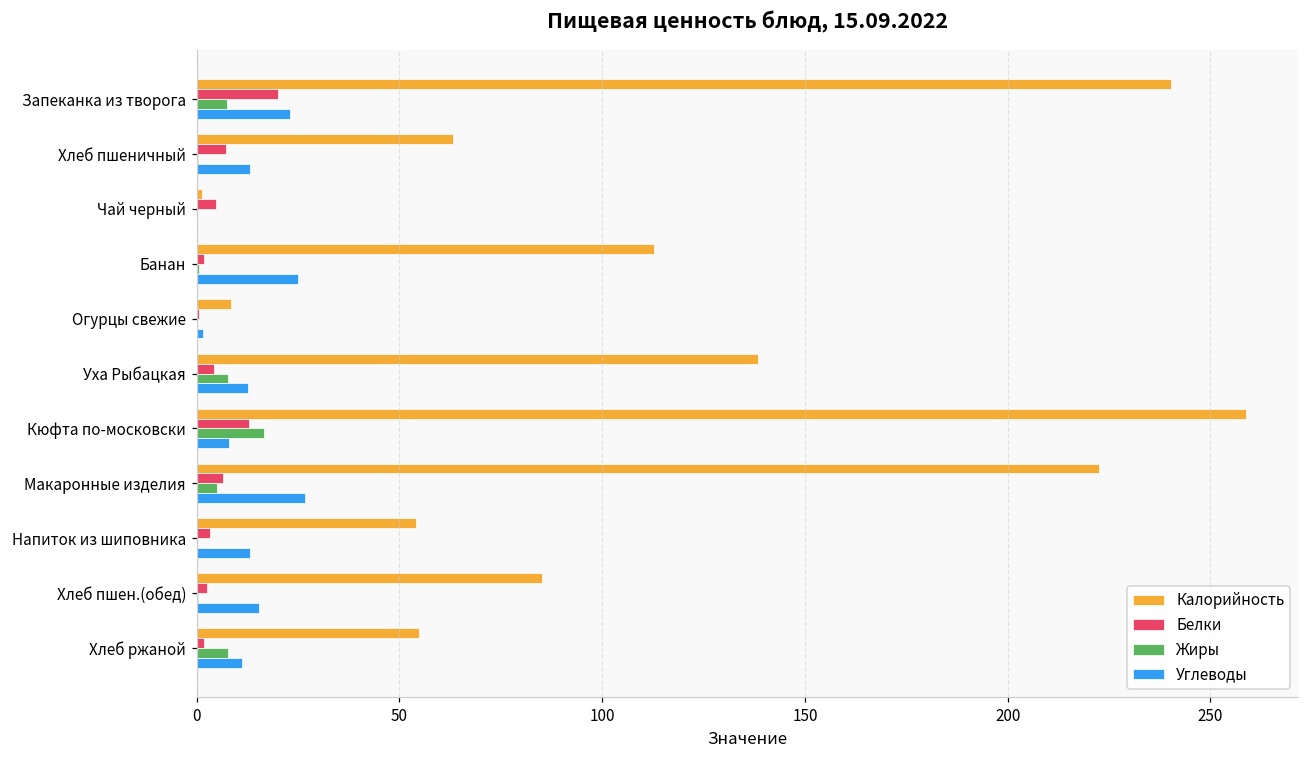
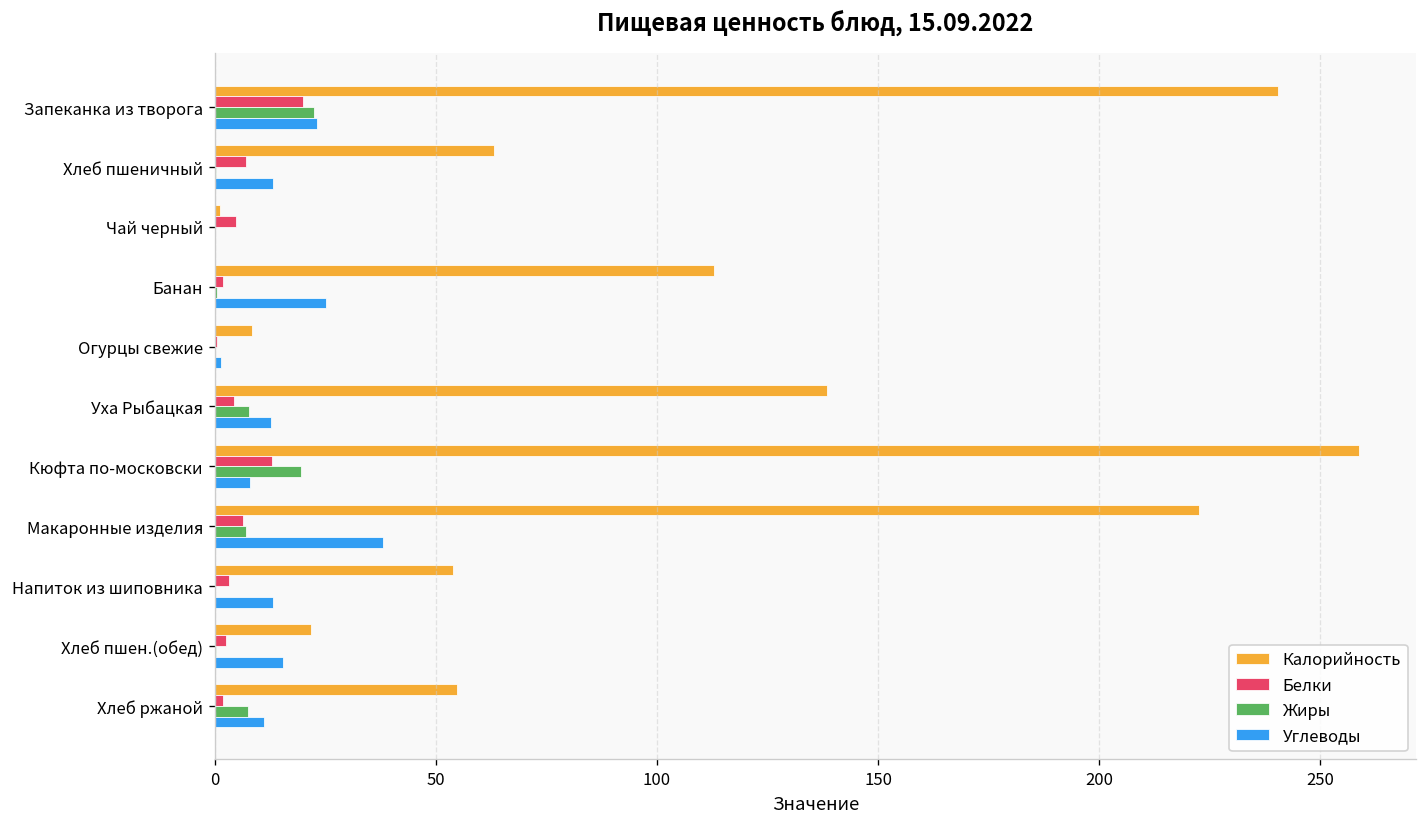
  {
    "Калорийность": {
      "Запеканка из творога": 240,
      "Хлеб пшеничный": 63,
      "Чай черный": 1,
      "Банан": 113,
      "Огурцы свежие": 8,
      "Уха Рыбацкая": 138,
      "Кюфта по-московски": 259,
      "Макаронные изделия": 223,
      "Напиток из шиповника": 54,
-     "Хлеб пшен.(обед)": 85,
+     "Хлеб пшен.(обед)": 22,
      "Хлеб ржаной": 55
    },
    "Белки": {
      "Запеканка из творога": 20,
      "Хлеб пшеничный": 7,
      "Чай черный": 5,
      "Банан": 2,
      "Уха Рыбацкая": 4,
      "Кюфта по-московски": 13,
      "Макаронные изделия": 7,
      "Напиток из шиповника": 3,
      "Хлеб пшен.(обед)": 3,
      "Хлеб ржаной": 2
    },
    "Жиры": {
-     "Запеканка из творога": 8,
+     "Запеканка из творога": 22,
      "Уха Рыбацкая": 8,
-     "Кюфта по-московски": 17,
-     "Макаронные изделия": 5,
+     "Кюфта по-московски": 19,
+     "Макаронные изделия": 7,
      "Хлеб ржаной": 8
    },
    "Углеводы": {
      "Запеканка из творога": 23,
      "Хлеб пшеничный": 13,
      "Банан": 25,
      "Огурцы свежие": 2,
      "Уха Рыбацкая": 13,
      "Кюфта по-московски": 8,
-     "Макаронные изделия": 27,
+     "Макаронные изделия": 38,
      "Напиток из шиповника": 13,
      "Хлеб пшен.(обед)": 15,
      "Хлеб ржаной": 11
    }
  }
